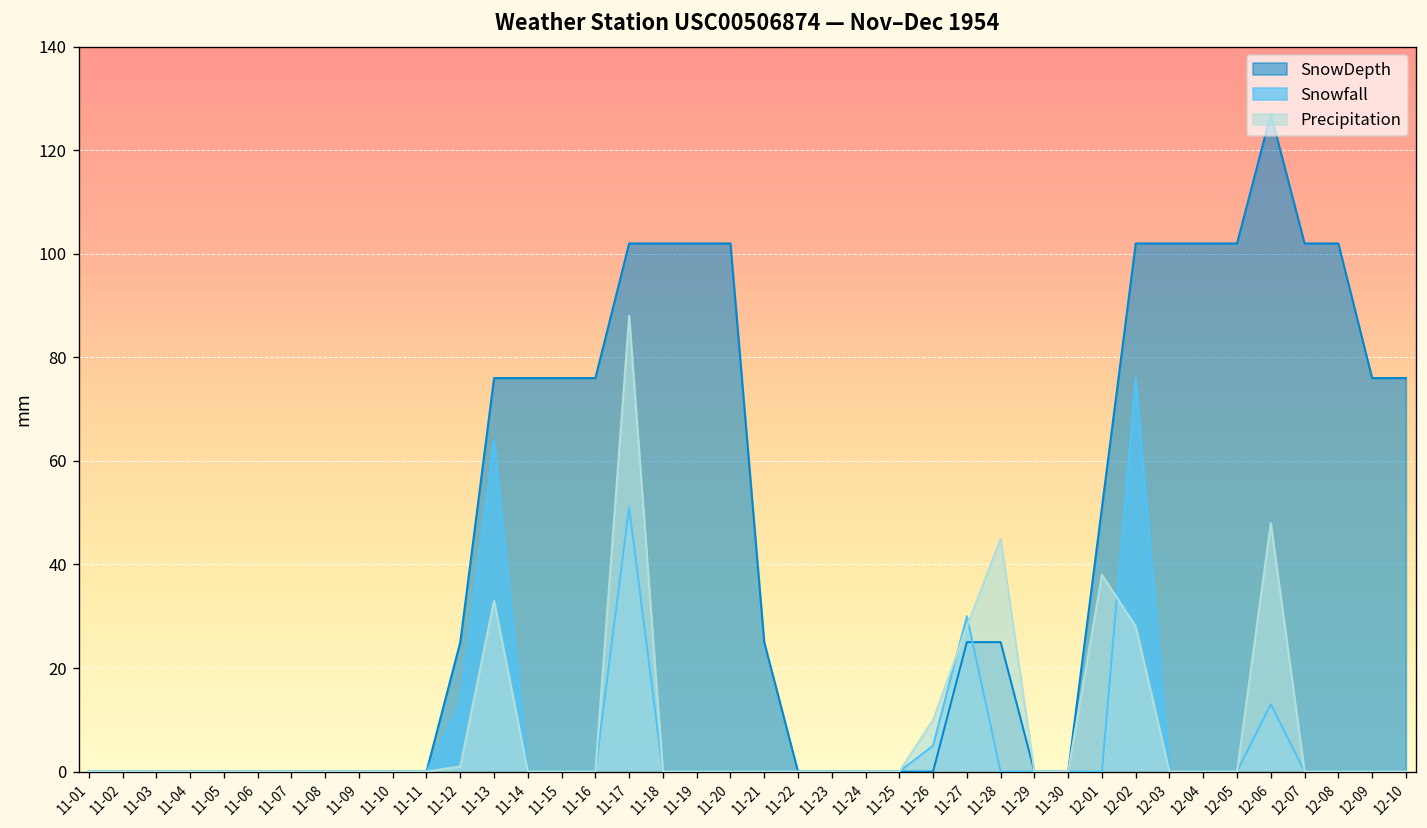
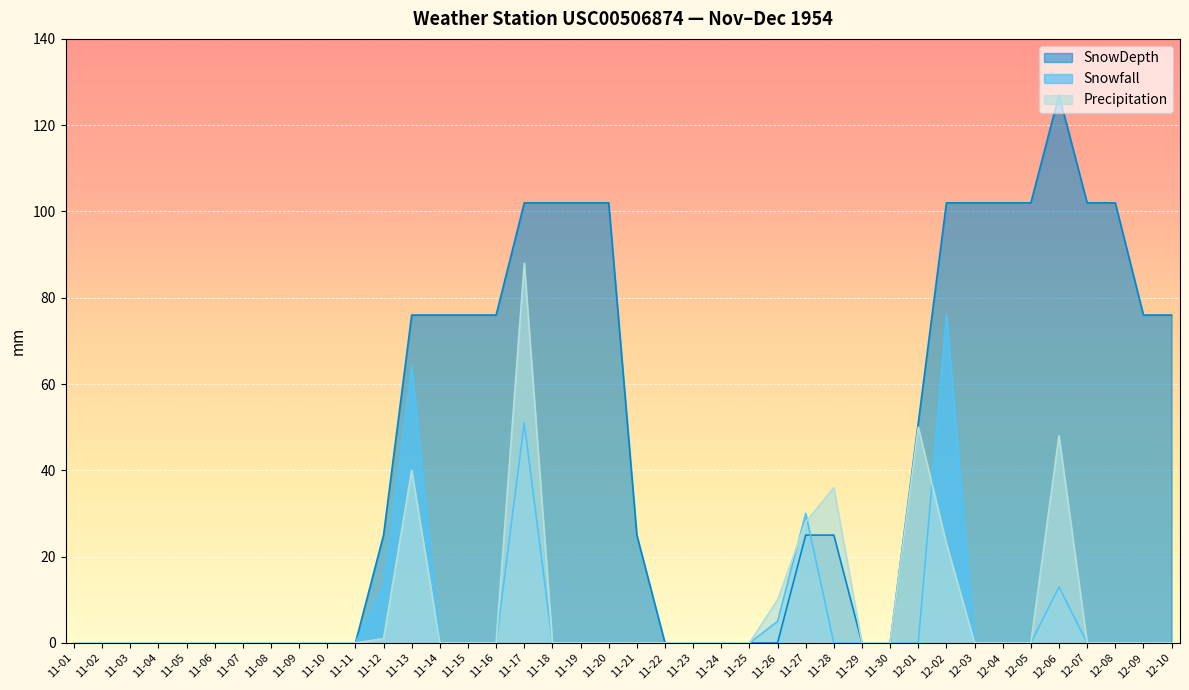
  {
    "Precipitation": {
      "11-12": 1,
-     "11-13": 33,
+     "11-13": 40,
      "11-17": 88,
      "11-26": 10,
      "11-27": 28,
-     "11-28": 45,
-     "12-01": 38,
-     "12-02": 28,
+     "11-28": 36,
+     "12-01": 50,
+     "12-02": 23,
      "12-06": 48
    }
  }
